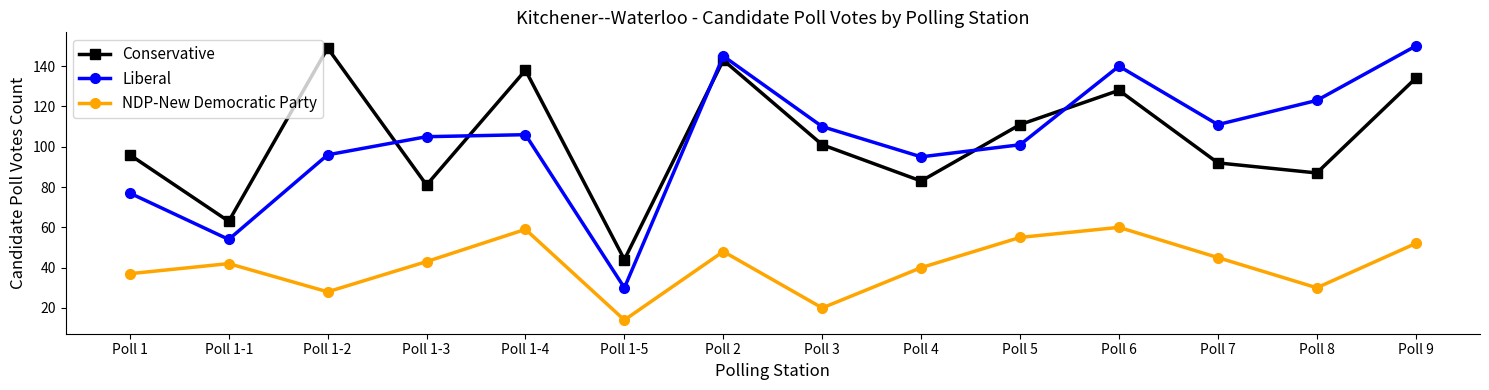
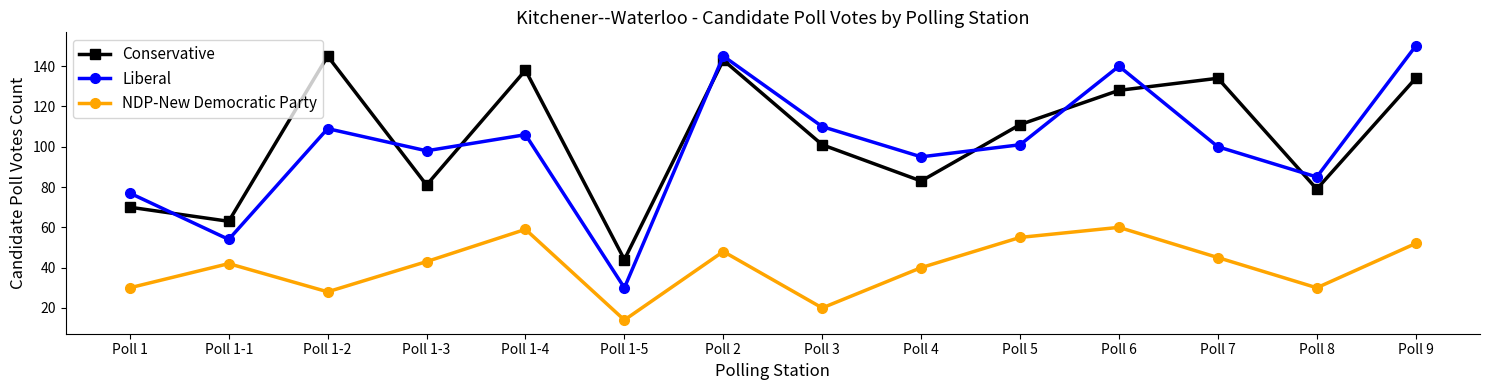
  {
    "Conservative": {
-     "Poll 1": 96,
+     "Poll 1": 70,
      "Poll 1-1": 63,
-     "Poll 1-2": 149,
+     "Poll 1-2": 145,
      "Poll 1-3": 81,
      "Poll 1-4": 138,
      "Poll 1-5": 44,
      "Poll 2": 143,
      "Poll 3": 101,
      "Poll 4": 83,
      "Poll 5": 111,
      "Poll 6": 128,
-     "Poll 7": 92,
-     "Poll 8": 87,
+     "Poll 7": 134,
+     "Poll 8": 79,
      "Poll 9": 134
    },
    "Liberal": {
      "Poll 1": 77,
      "Poll 1-1": 54,
-     "Poll 1-2": 96,
-     "Poll 1-3": 105,
+     "Poll 1-2": 109,
+     "Poll 1-3": 98,
      "Poll 1-4": 106,
      "Poll 1-5": 30,
      "Poll 2": 145,
      "Poll 3": 110,
      "Poll 4": 95,
      "Poll 5": 101,
      "Poll 6": 140,
-     "Poll 7": 111,
-     "Poll 8": 123,
+     "Poll 7": 100,
+     "Poll 8": 85,
      "Poll 9": 150
    },
    "NDP-New Democratic Party": {
-     "Poll 1": 37,
+     "Poll 1": 30,
      "Poll 1-1": 42,
      "Poll 1-2": 28,
      "Poll 1-3": 43,
      "Poll 1-4": 59,
      "Poll 1-5": 14,
      "Poll 2": 48,
      "Poll 3": 20,
      "Poll 4": 40,
      "Poll 5": 55,
      "Poll 6": 60,
      "Poll 7": 45,
      "Poll 8": 30,
      "Poll 9": 52
    }
  }
